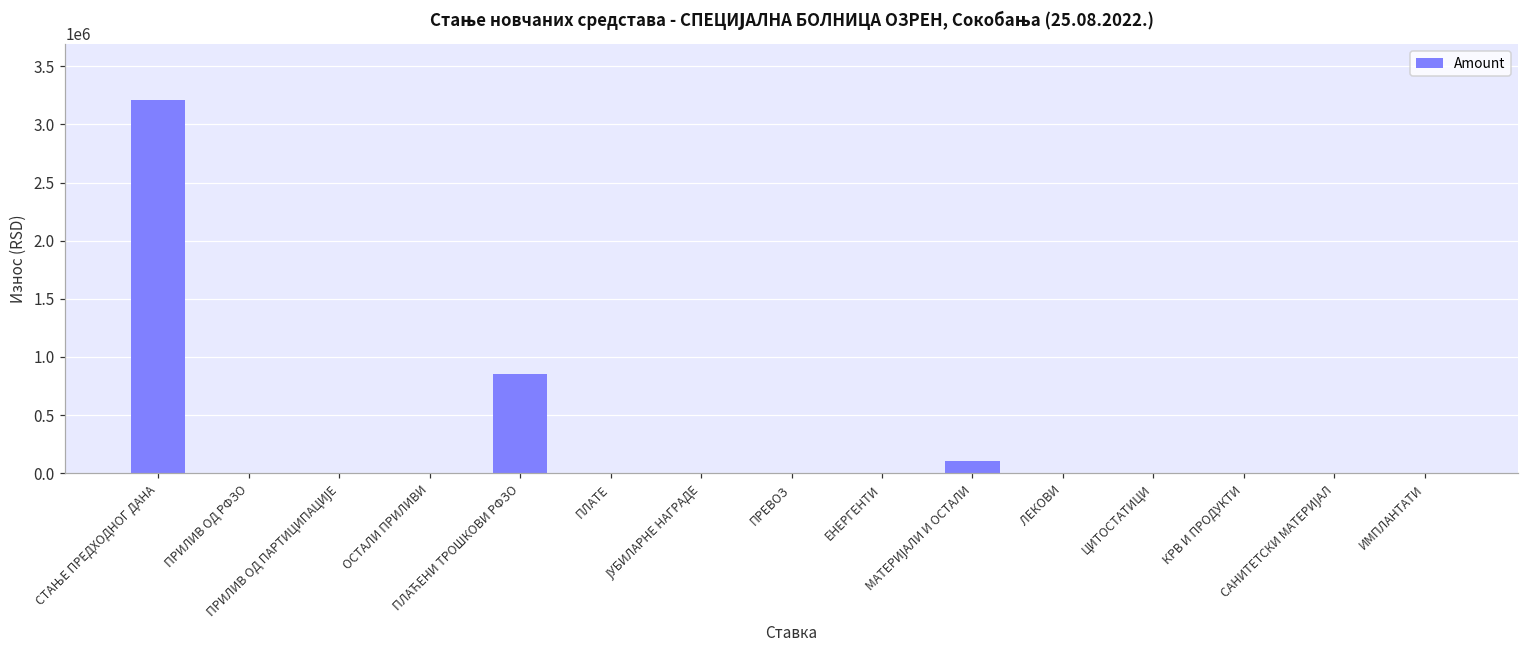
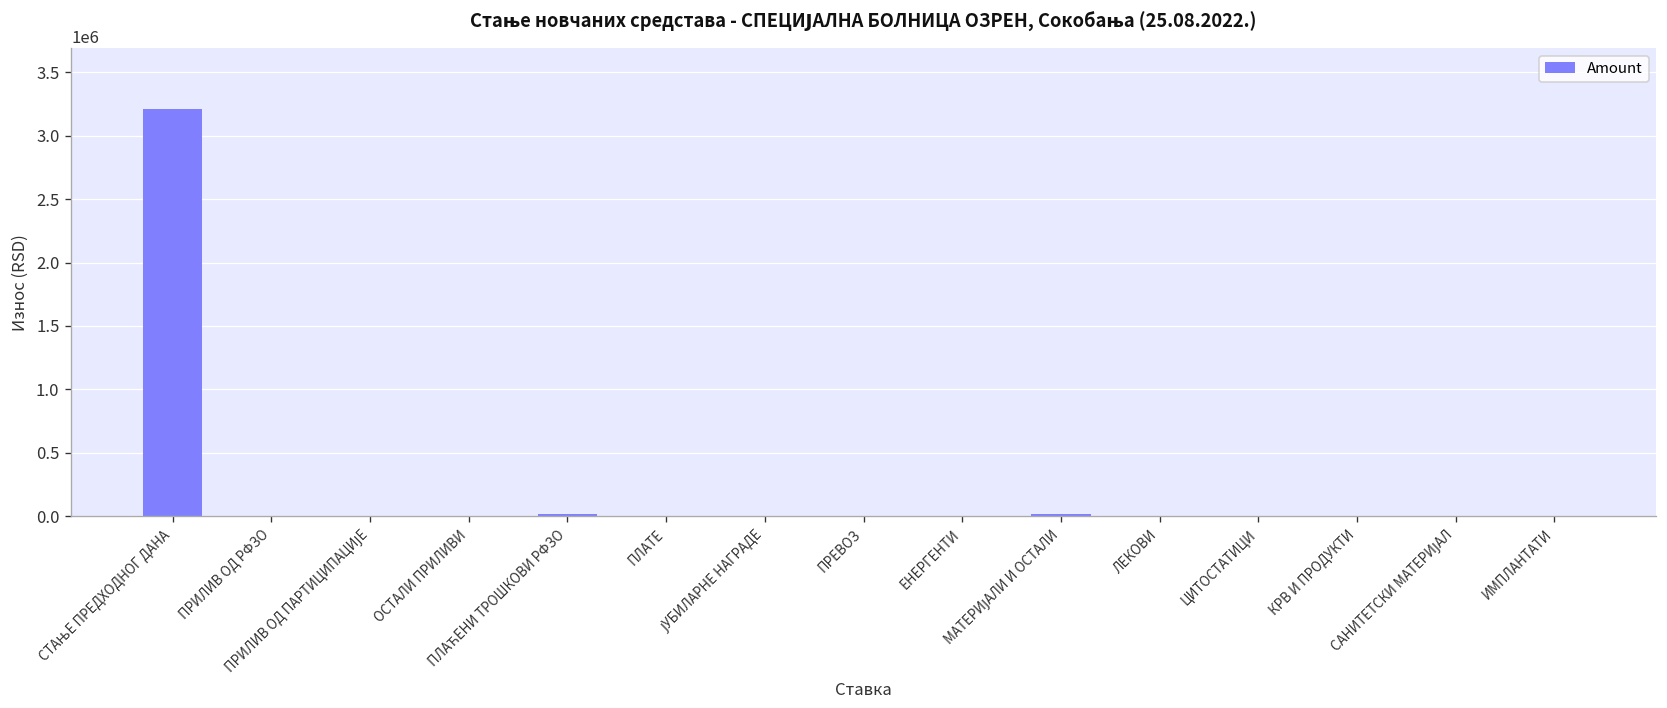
  {
    "СТАЊЕ ПРЕДХОДНОГ ДАНА": 3210000,
    "ПРИЛИВ ОД РФЗО": 0,
    "ПРИЛИВ ОД ПАРТИЦИПАЦИЈЕ": 0,
    "ОСТАЛИ ПРИЛИВИ": 0,
-   "ПЛАЋЕНИ ТРОШКОВИ РФЗО": 860000,
+   "ПЛАЋЕНИ ТРОШКОВИ РФЗО": 20000,
    "ПЛАТЕ": 0,
    "ЈУБИЛАРНЕ НАГРАДЕ": 0,
    "ПРЕВОЗ": 0,
    "ЕНЕРГЕНТИ": 0,
-   "МАТЕРИЈАЛИ И ОСТАЛИ": 110000,
+   "МАТЕРИЈАЛИ И ОСТАЛИ": 20000,
    "ЛЕКОВИ": 0,
    "ЦИТОСТАТИЦИ": 0,
    "КРВ И ПРОДУКТИ": 0,
    "САНИТЕТСКИ МАТЕРИЈАЛ": 0,
    "ИМПЛАНТАТИ": 0
  }
